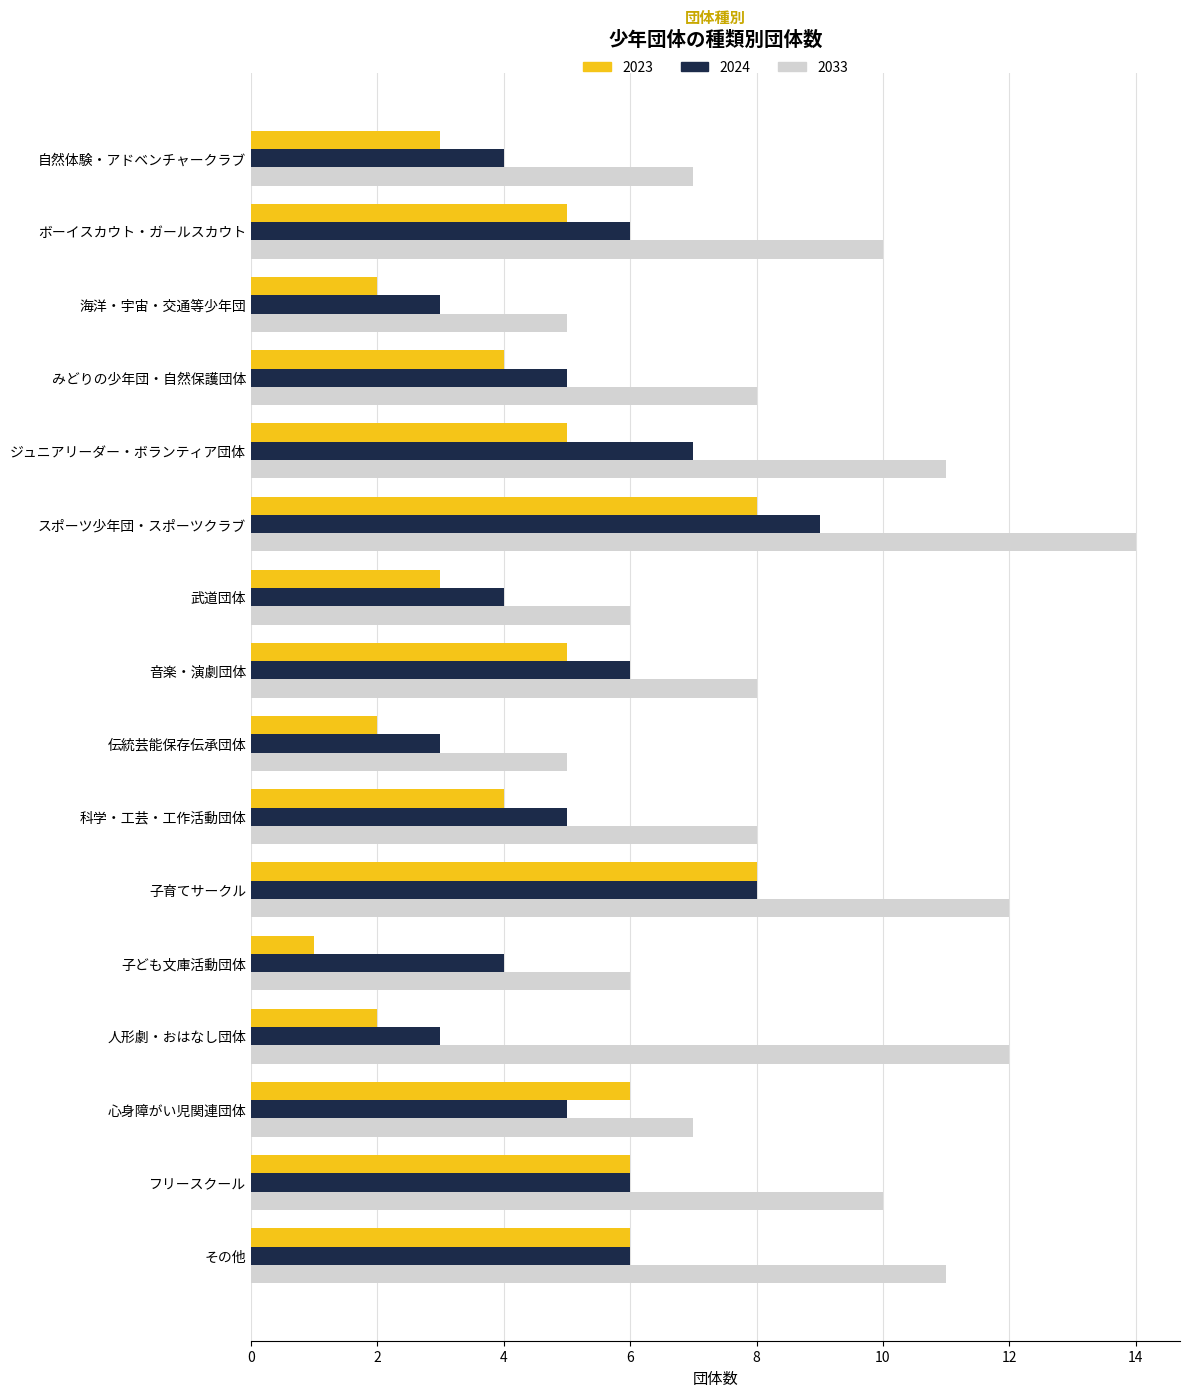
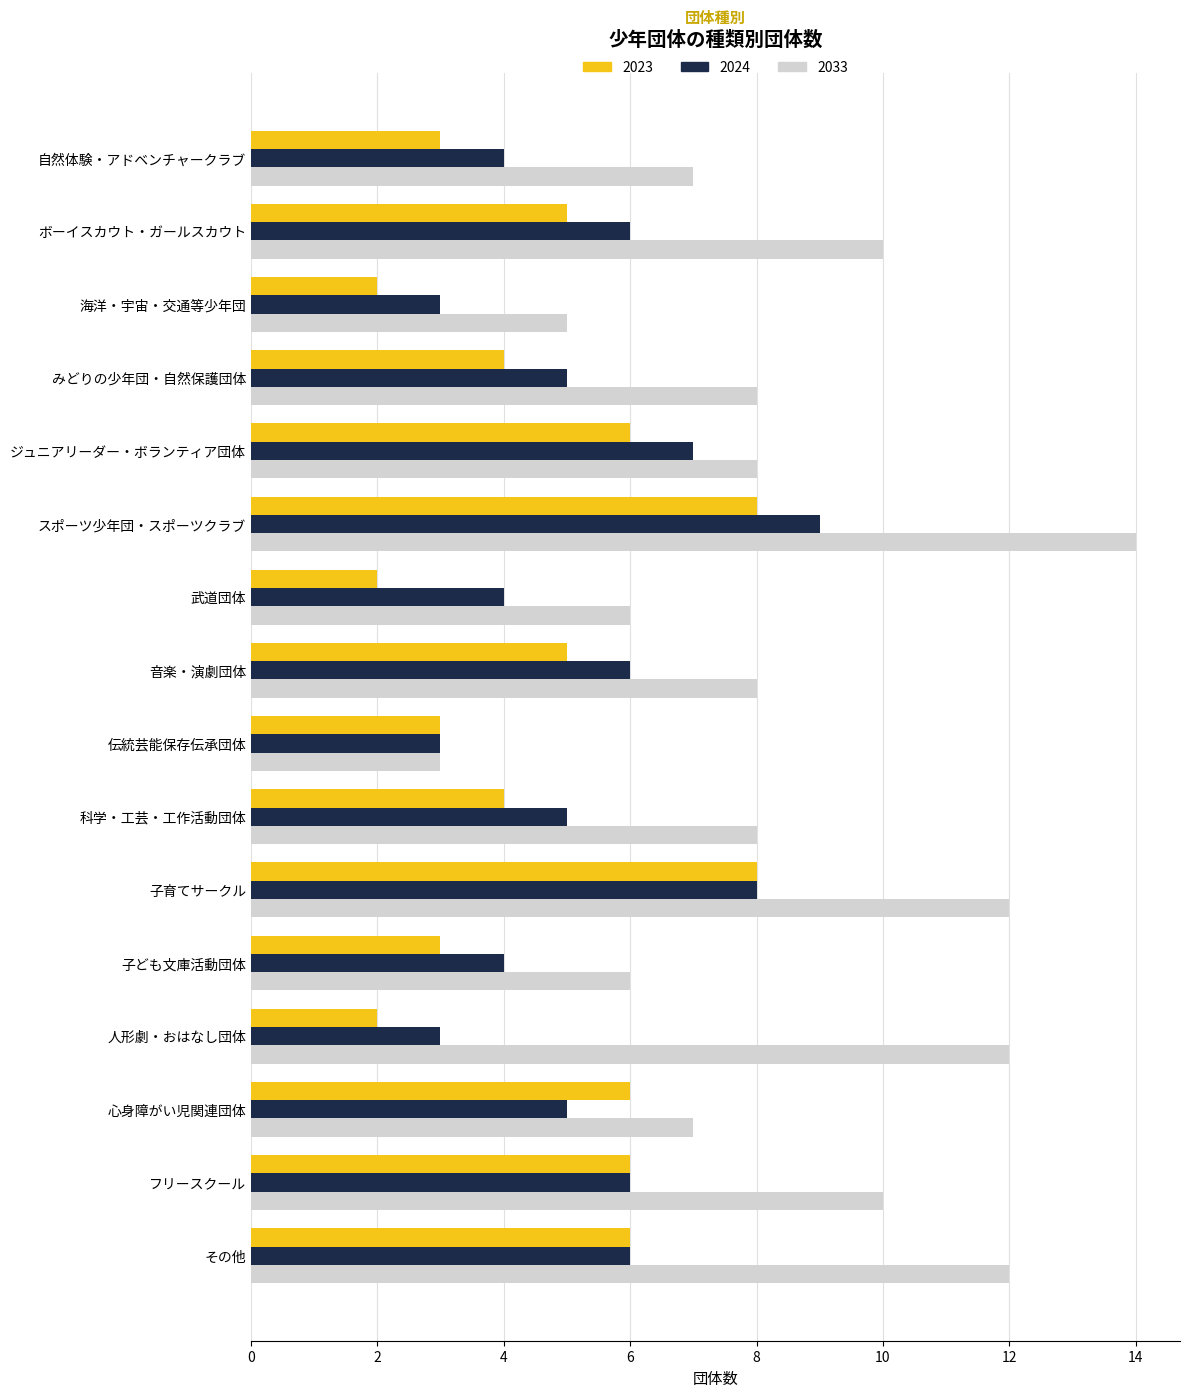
  {
    "2023": {
      "自然体験・アドベンチャークラブ": 3,
      "ボーイスカウト・ガールスカウト": 5,
      "海洋・宇宙・交通等少年団": 2,
      "みどりの少年団・自然保護団体": 4,
-     "ジュニアリーダー・ボランティア団体": 5,
+     "ジュニアリーダー・ボランティア団体": 6,
      "スポーツ少年団・スポーツクラブ": 8,
-     "武道団体": 3,
+     "武道団体": 2,
      "音楽・演劇団体": 5,
-     "伝統芸能保存伝承団体": 2,
+     "伝統芸能保存伝承団体": 3,
      "科学・工芸・工作活動団体": 4,
      "子育てサークル": 8,
-     "子ども文庫活動団体": 1,
+     "子ども文庫活動団体": 3,
      "人形劇・おはなし団体": 2,
      "心身障がい児関連団体": 6,
      "フリースクール": 6,
      "その他": 6
    },
    "2024": {
      "自然体験・アドベンチャークラブ": 4,
      "ボーイスカウト・ガールスカウト": 6,
      "海洋・宇宙・交通等少年団": 3,
      "みどりの少年団・自然保護団体": 5,
      "ジュニアリーダー・ボランティア団体": 7,
      "スポーツ少年団・スポーツクラブ": 9,
      "武道団体": 4,
      "音楽・演劇団体": 6,
      "伝統芸能保存伝承団体": 3,
      "科学・工芸・工作活動団体": 5,
      "子育てサークル": 8,
      "子ども文庫活動団体": 4,
      "人形劇・おはなし団体": 3,
      "心身障がい児関連団体": 5,
      "フリースクール": 6,
      "その他": 6
    },
    "2033": {
      "自然体験・アドベンチャークラブ": 7,
      "ボーイスカウト・ガールスカウト": 10,
      "海洋・宇宙・交通等少年団": 5,
      "みどりの少年団・自然保護団体": 8,
-     "ジュニアリーダー・ボランティア団体": 11,
+     "ジュニアリーダー・ボランティア団体": 8,
      "スポーツ少年団・スポーツクラブ": 14,
      "武道団体": 6,
      "音楽・演劇団体": 8,
-     "伝統芸能保存伝承団体": 5,
+     "伝統芸能保存伝承団体": 3,
      "科学・工芸・工作活動団体": 8,
      "子育てサークル": 12,
      "子ども文庫活動団体": 6,
      "人形劇・おはなし団体": 12,
      "心身障がい児関連団体": 7,
      "フリースクール": 10,
-     "その他": 11
+     "その他": 12
    }
  }
